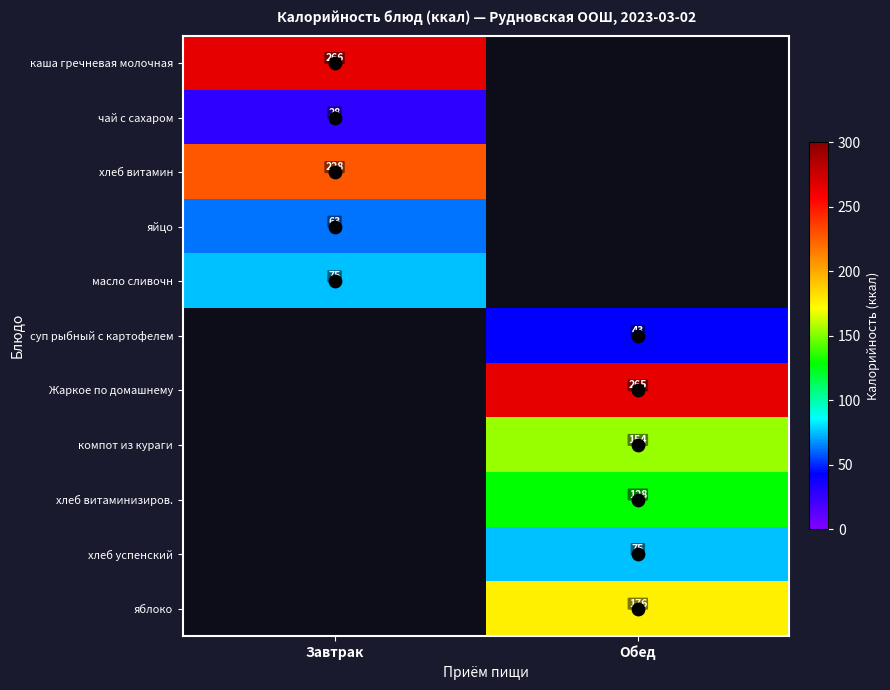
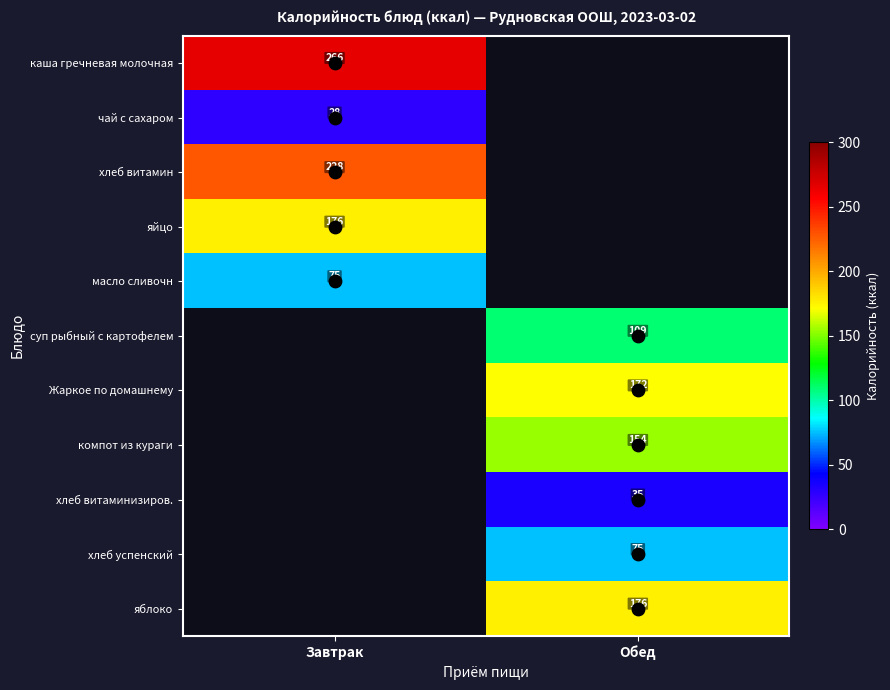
  {
    "яйцо": {
-     "Завтрак": 63
+     "Завтрак": 176
    },
    "суп рыбный с картофелем": {
-     "Обед": 43
+     "Обед": 109
    },
    "Жаркое по домашнему": {
-     "Обед": 265
+     "Обед": 172
    },
    "хлеб витаминизиров.": {
-     "Обед": 128
+     "Обед": 35
    }
  }
